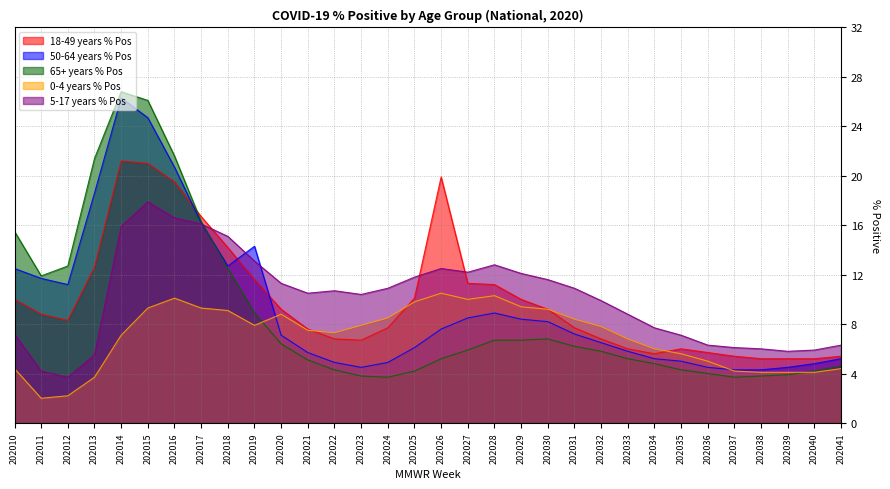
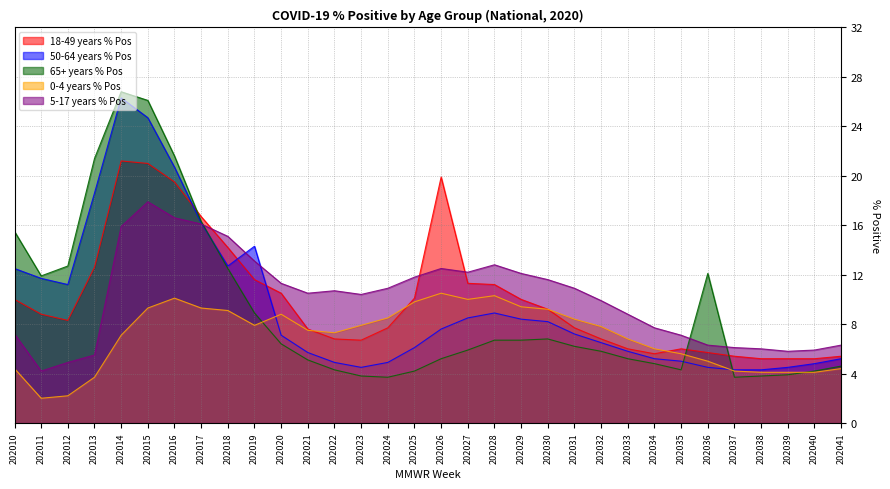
  {
    "18-49 years % Pos": {
      "202010": 10.0,
      "202011": 8.8,
      "202012": 8.3,
      "202013": 12.6,
      "202014": 21.2,
      "202015": 21.0,
      "202016": 19.5,
      "202017": 16.7,
      "202018": 14.2,
      "202019": 11.6,
-     "202020": 9.2,
+     "202020": 10.5,
      "202022": 6.8,
      "202023": 6.7,
      "202024": 7.7,
      "202025": 10.1,
      "202026": 19.9,
      "202027": 11.3,
      "202028": 11.2,
      "202029": 10.0,
      "202031": 7.7,
      "202032": 6.8,
      "202034": 5.6,
      "202035": 6.0,
      "202036": 5.7,
      "202037": 5.4,
      "202038": 5.2,
      "202039": 5.2,
      "202040": 5.2
    },
    "50-64 years % Pos": {
      "202010": 12.5,
      "202012": 11.2,
      "202013": 18.6,
      "202015": 24.7,
      "202016": 20.7,
      "202019": 14.3,
      "202020": 7.1,
      "202021": 5.7,
      "202022": 4.9,
      "202023": 4.5,
      "202024": 4.9,
      "202025": 6.1,
      "202026": 7.6,
      "202027": 8.5,
      "202028": 8.9,
      "202029": 8.4,
      "202030": 8.2,
      "202031": 7.2,
      "202032": 6.5,
      "202034": 5.2,
      "202035": 5.0,
      "202036": 4.5,
      "202039": 4.5,
      "202040": 4.8
    },
    "65+ years % Pos": {
      "202010": 15.5,
      "202012": 12.7,
      "202013": 21.4,
      "202015": 26.1,
      "202016": 21.6,
      "202019": 8.9,
      "202020": 6.4,
      "202021": 5.1,
      "202022": 4.3,
      "202023": 3.8,
      "202024": 3.7,
      "202025": 4.2,
      "202026": 5.2,
      "202027": 5.9,
      "202028": 6.7,
      "202029": 6.7,
      "202030": 6.8,
      "202031": 6.2,
      "202032": 5.8,
      "202033": 5.2,
      "202034": 4.8,
      "202035": 4.3,
-     "202036": 4.0,
+     "202036": 12.1,
      "202037": 3.7,
      "202038": 3.8
    },
    "0-4 years % Pos": {
      "202010": 4.4,
      "202011": 2.0,
      "202012": 2.2,
      "202013": 3.7,
      "202014": 7.1,
      "202015": 9.3,
      "202016": 10.1,
      "202017": 9.3,
      "202018": 9.1,
      "202019": 7.9,
      "202020": 8.8,
      "202022": 7.3,
      "202023": 7.9,
      "202024": 8.5,
      "202025": 9.8,
      "202026": 10.5,
      "202027": 10.0,
      "202028": 10.3,
      "202029": 9.4,
      "202031": 8.4,
      "202032": 7.8,
      "202033": 6.8,
      "202034": 6.0,
      "202035": 5.6,
      "202036": 5.0
    },
    "5-17 years % Pos": {
      "202010": 7.2,
      "202011": 4.2,
-     "202012": 3.7,
+     "202012": 4.9,
      "202013": 5.5,
      "202014": 15.9,
      "202015": 17.9,
      "202016": 16.6,
      "202018": 15.1,
      "202019": 13.1,
      "202020": 11.3,
      "202021": 10.5,
      "202022": 10.7,
      "202023": 10.4,
      "202024": 10.9,
      "202025": 11.8,
      "202026": 12.5,
      "202027": 12.2,
      "202028": 12.8,
      "202029": 12.1,
      "202030": 11.6,
      "202031": 10.9,
      "202032": 9.9,
      "202033": 8.8,
      "202034": 7.7,
      "202035": 7.1,
      "202036": 6.3,
      "202037": 6.1,
      "202038": 6.0,
      "202039": 5.8,
      "202040": 5.9,
      "202041": 6.3
    }
  }
